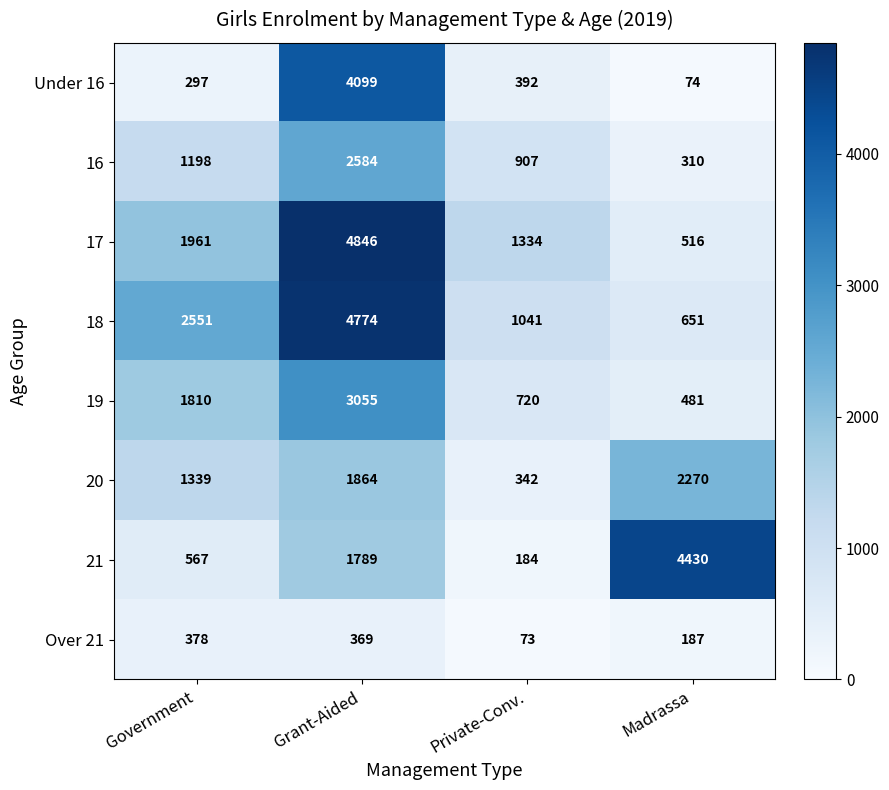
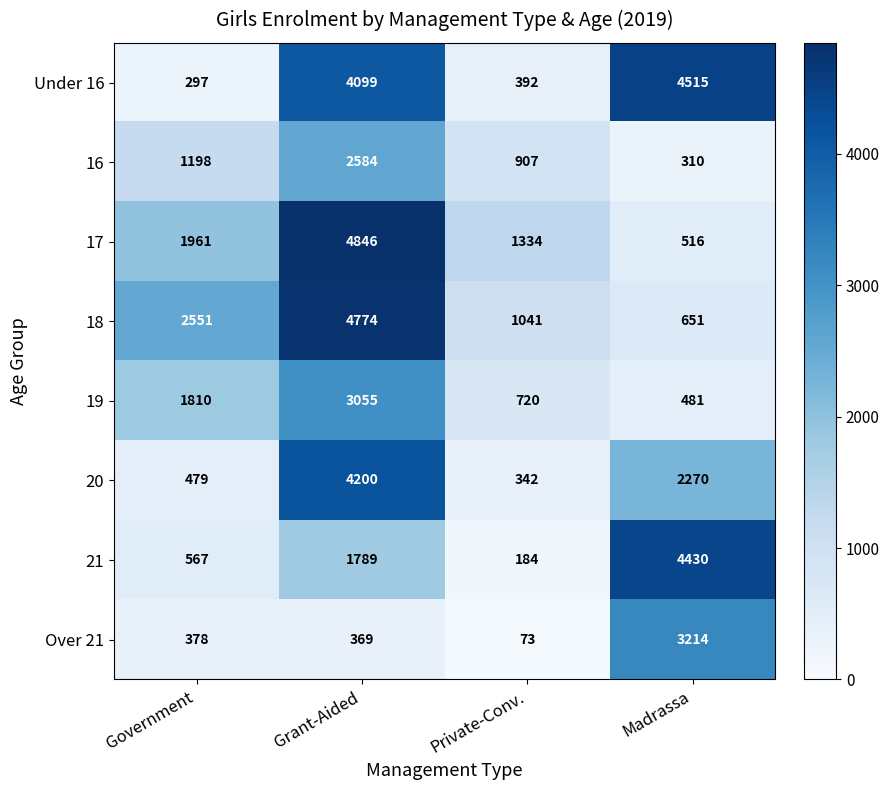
  {
    "Under 16": {
      "Government": 297,
      "Grant-Aided": 4099,
      "Private-Conv.": 392,
-     "Madrassa": 74
+     "Madrassa": 4515
    },
    "16": {
      "Government": 1198,
      "Grant-Aided": 2584,
      "Private-Conv.": 907,
      "Madrassa": 310
    },
    "17": {
      "Government": 1961,
      "Grant-Aided": 4846,
      "Private-Conv.": 1334,
      "Madrassa": 516
    },
    "18": {
      "Government": 2551,
      "Grant-Aided": 4774,
      "Private-Conv.": 1041,
      "Madrassa": 651
    },
    "19": {
      "Government": 1810,
      "Grant-Aided": 3055,
      "Private-Conv.": 720,
      "Madrassa": 481
    },
    "20": {
-     "Government": 1339,
-     "Grant-Aided": 1864,
+     "Government": 479,
+     "Grant-Aided": 4200,
      "Private-Conv.": 342,
      "Madrassa": 2270
    },
    "21": {
      "Government": 567,
      "Grant-Aided": 1789,
      "Private-Conv.": 184,
      "Madrassa": 4430
    },
    "Over 21": {
      "Government": 378,
      "Grant-Aided": 369,
      "Private-Conv.": 73,
-     "Madrassa": 187
+     "Madrassa": 3214
    }
  }
